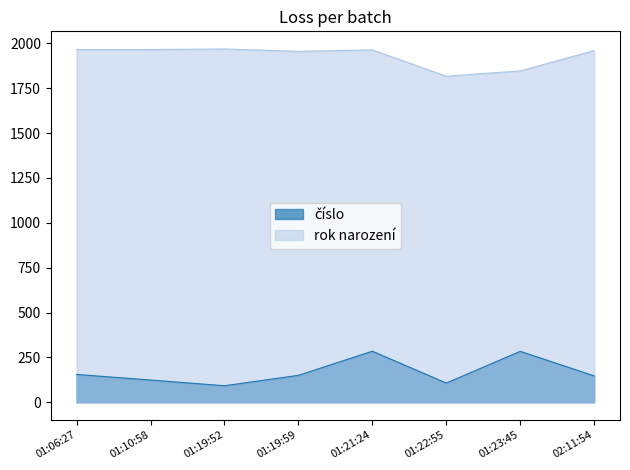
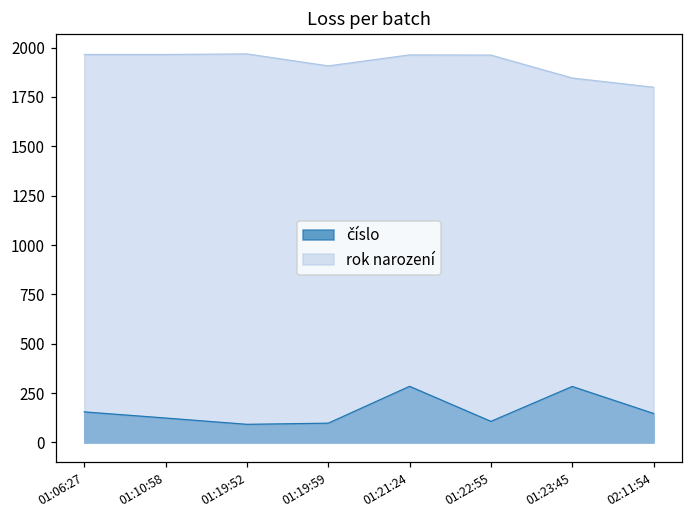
  {
    "číslo": {
      "01:06:27": 160,
      "01:10:58": 120,
      "01:19:52": 90,
-     "01:19:59": 150,
+     "01:19:59": 100,
      "01:21:24": 280,
      "01:22:55": 110,
      "01:23:45": 280,
      "02:11:54": 150
    },
    "rok narození": {
      "01:06:27": 1970,
      "01:10:58": 1970,
      "01:19:52": 1970,
-     "01:19:59": 1960,
+     "01:19:59": 1910,
      "01:21:24": 1960,
-     "01:22:55": 1820,
+     "01:22:55": 1960,
      "01:23:45": 1850,
-     "02:11:54": 1960
+     "02:11:54": 1800
    }
  }
